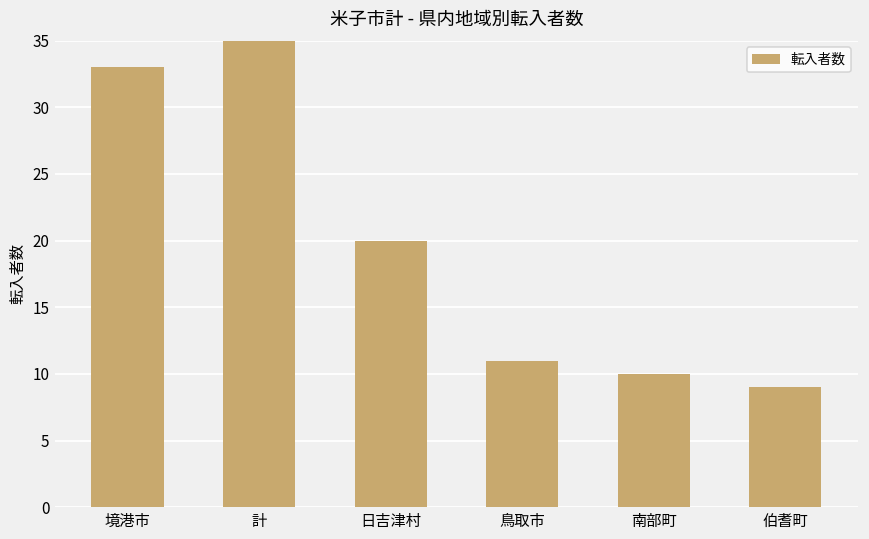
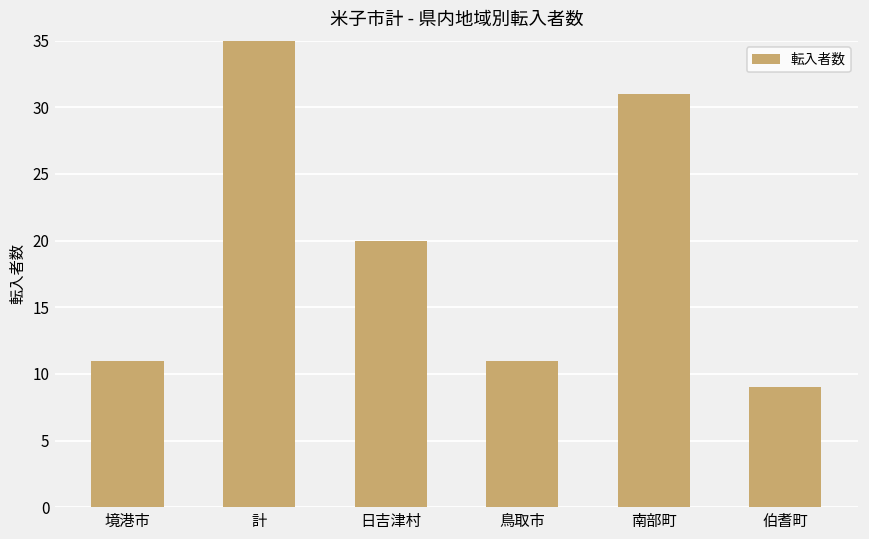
  {
-   "境港市": 33,
+   "境港市": 11,
    "日吉津村": 20,
    "鳥取市": 11,
-   "南部町": 10,
+   "南部町": 31,
    "伯耆町": 9
  }
